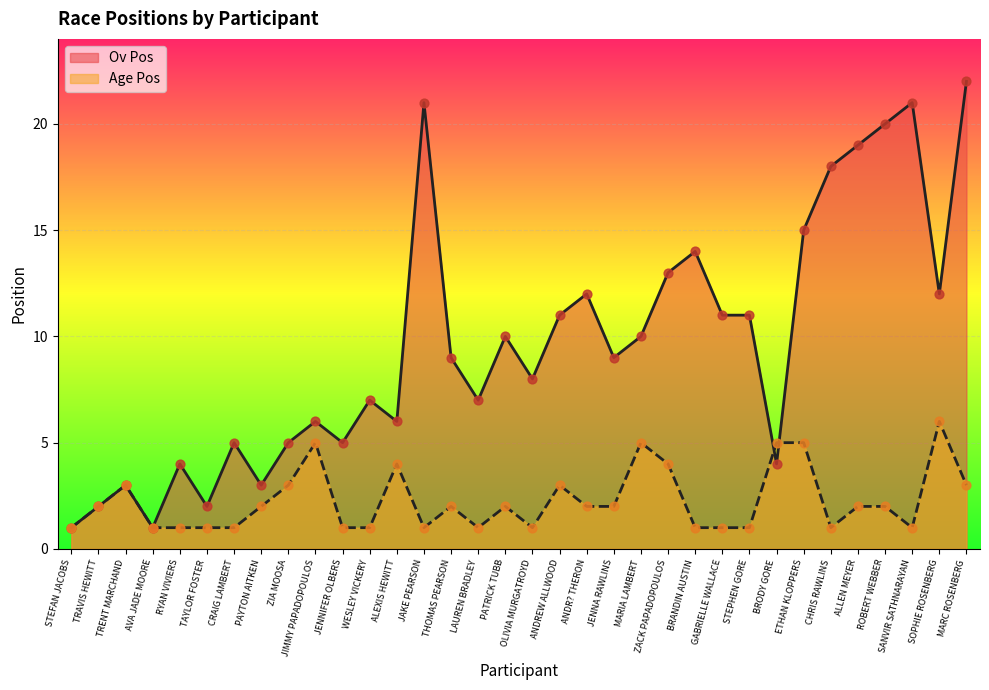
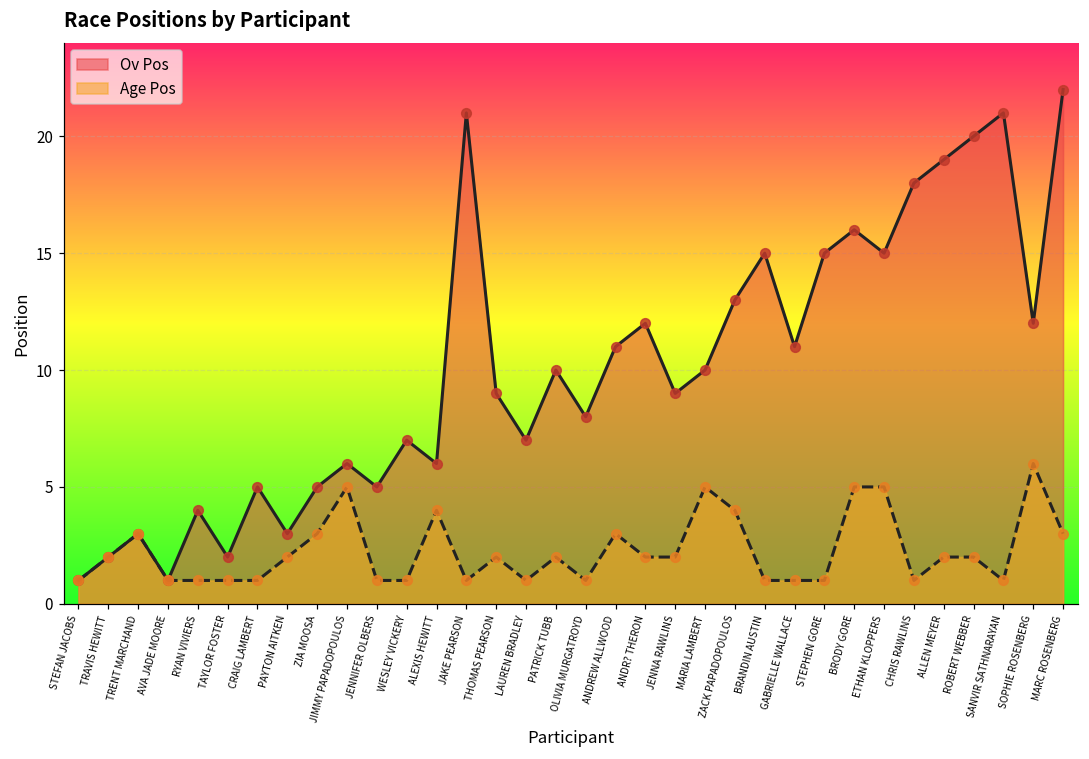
  {
    "Ov Pos": {
      "RYAN VIVIERS": 4,
      "TAYLOR FOSTER": 2,
      "CRAIG LAMBERT": 5,
      "PAYTON AITKEN": 3,
      "ZIA MOOSA": 5,
      "JIMMY PAPADOPOULOS": 6,
      "JENNIFER OLBERS": 5,
      "WESLEY VICKERY": 7,
      "ALEXIS HEWITT": 6,
      "JAKE PEARSON": 21,
      "THOMAS PEARSON": 9,
      "LAUREN BRADLEY": 7,
      "PATRICK TUBB": 10,
      "OLIVIA MURGATROYD": 8,
      "ANDREW ALLWOOD": 11,
      "ANDR? THERON": 12,
      "JENNA RAWLINS": 9,
      "MARIA LAMBERT": 10,
      "ZACK PAPADOPOULOS": 13,
-     "BRANDIN AUSTIN": 14,
+     "BRANDIN AUSTIN": 15,
      "GABRIELLE WALLACE": 11,
-     "STEPHEN GORE": 11,
-     "BRODY GORE": 4,
+     "STEPHEN GORE": 15,
+     "BRODY GORE": 16,
      "ETHAN KLOPPERS": 15,
      "CHRIS RAWLINS": 18,
      "ALLEN MEYER": 19,
      "ROBERT WEBBER": 20,
      "SANVIR SATHNARAYAN": 21,
      "SOPHIE ROSENBERG": 12,
      "MARC ROSENBERG": 22
    },
    "Age Pos": {
      "RYAN VIVIERS": 1,
      "TAYLOR FOSTER": 1,
      "CRAIG LAMBERT": 1,
      "PAYTON AITKEN": 2,
      "ZIA MOOSA": 3,
      "JIMMY PAPADOPOULOS": 5,
      "JENNIFER OLBERS": 1,
      "WESLEY VICKERY": 1,
      "ALEXIS HEWITT": 4,
      "JAKE PEARSON": 1,
      "THOMAS PEARSON": 2,
      "LAUREN BRADLEY": 1,
      "PATRICK TUBB": 2,
      "OLIVIA MURGATROYD": 1,
      "ANDREW ALLWOOD": 3,
      "ANDR? THERON": 2,
      "JENNA RAWLINS": 2,
      "MARIA LAMBERT": 5,
      "ZACK PAPADOPOULOS": 4,
      "BRANDIN AUSTIN": 1,
      "GABRIELLE WALLACE": 1,
      "STEPHEN GORE": 1,
      "BRODY GORE": 5,
      "ETHAN KLOPPERS": 5,
      "CHRIS RAWLINS": 1,
      "ALLEN MEYER": 2,
      "ROBERT WEBBER": 2,
      "SANVIR SATHNARAYAN": 1,
      "SOPHIE ROSENBERG": 6,
      "MARC ROSENBERG": 3
    }
  }
